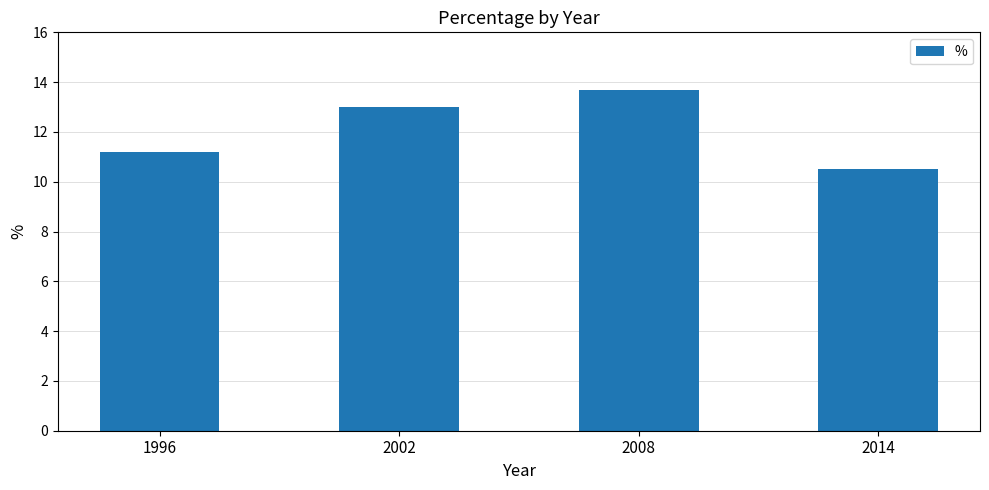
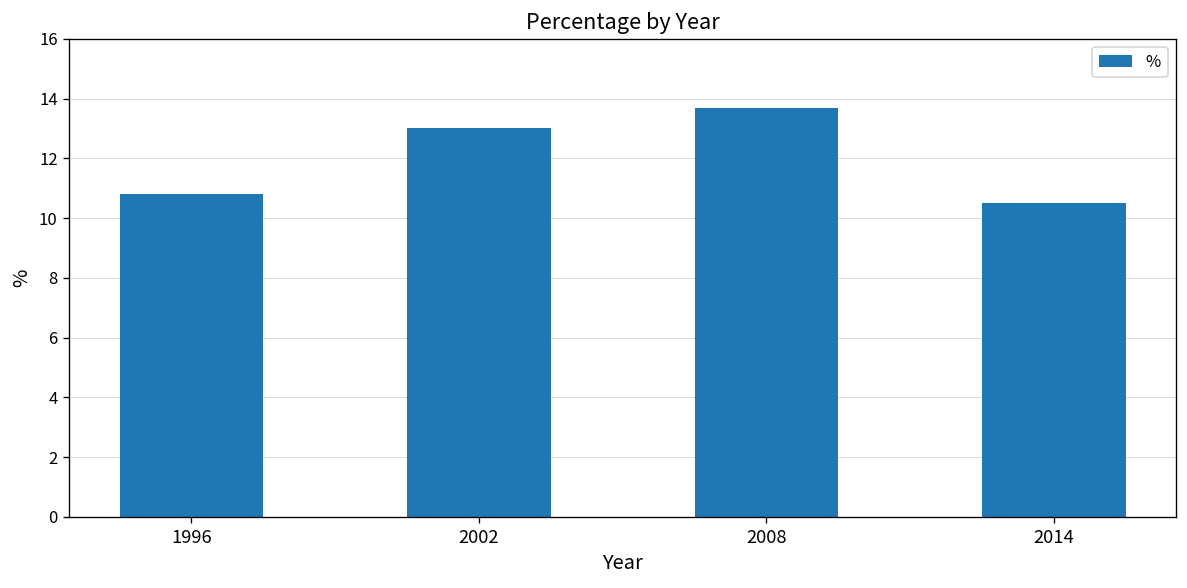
  {
-   "1996": 11.2,
+   "1996": 10.8,
    "2002": 13.0,
    "2008": 13.7,
    "2014": 10.5
  }
